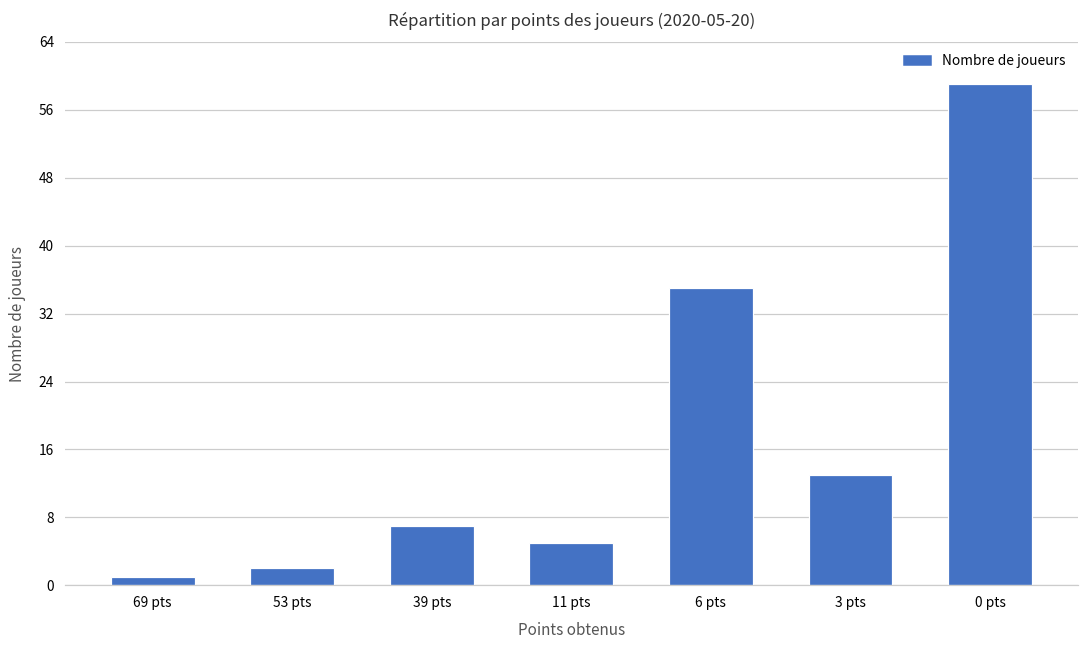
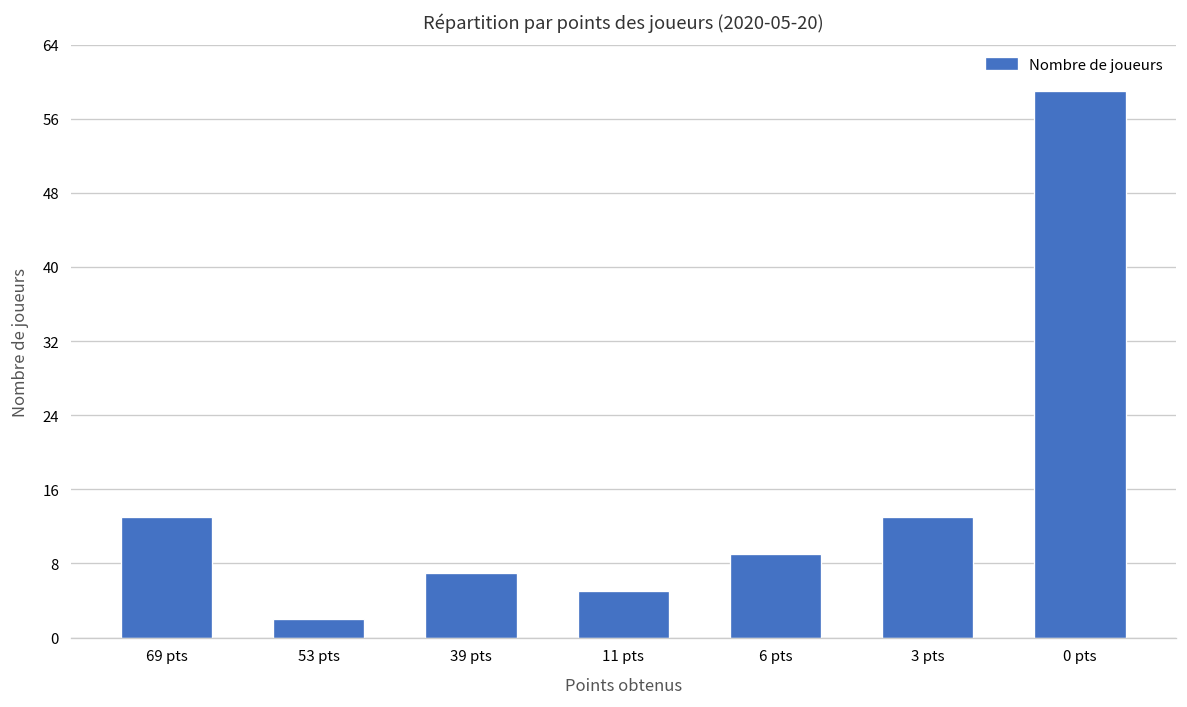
  {
-   "69 pts": 1,
+   "69 pts": 13,
    "53 pts": 2,
    "39 pts": 7,
    "11 pts": 5,
-   "6 pts": 35,
+   "6 pts": 9,
    "3 pts": 13,
    "0 pts": 59
  }
